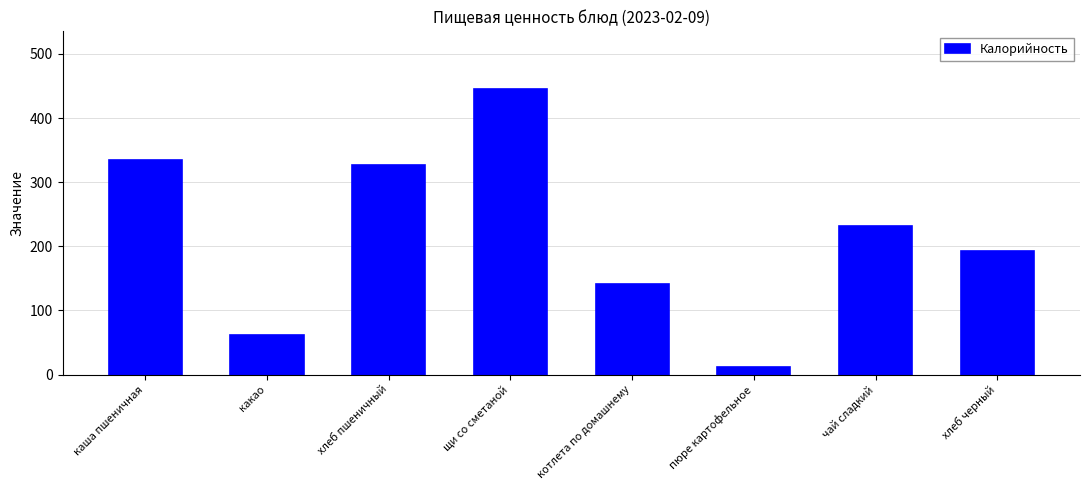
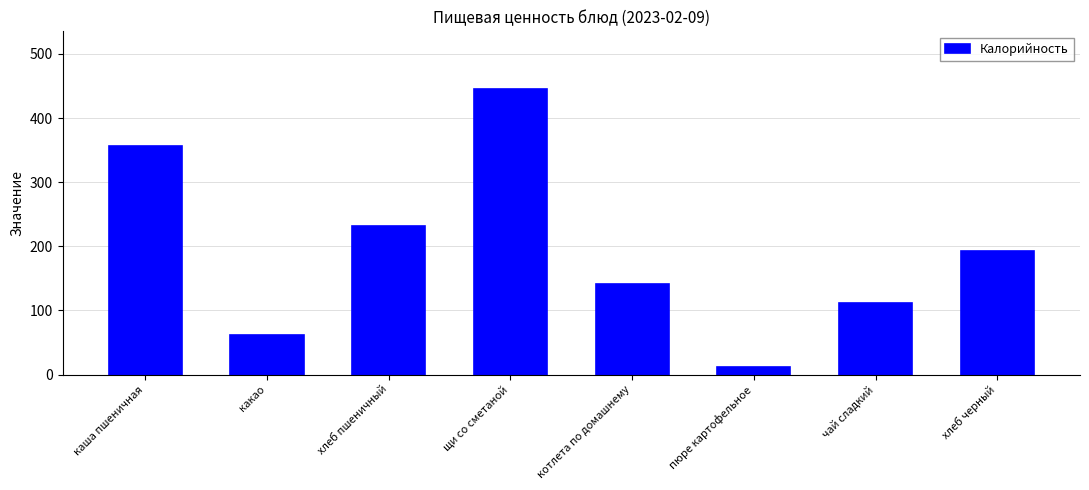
  {
-   "каша пшеничная": 340,
+   "каша пшеничная": 360,
    "какао": 60,
-   "хлеб пшеничный": 330,
+   "хлеб пшеничный": 230,
    "щи со сметаной": 450,
    "котлета по домашнему": 140,
    "пюре картофельное": 10,
-   "чай сладкий": 230,
+   "чай сладкий": 110,
    "хлеб черный": 190
  }
